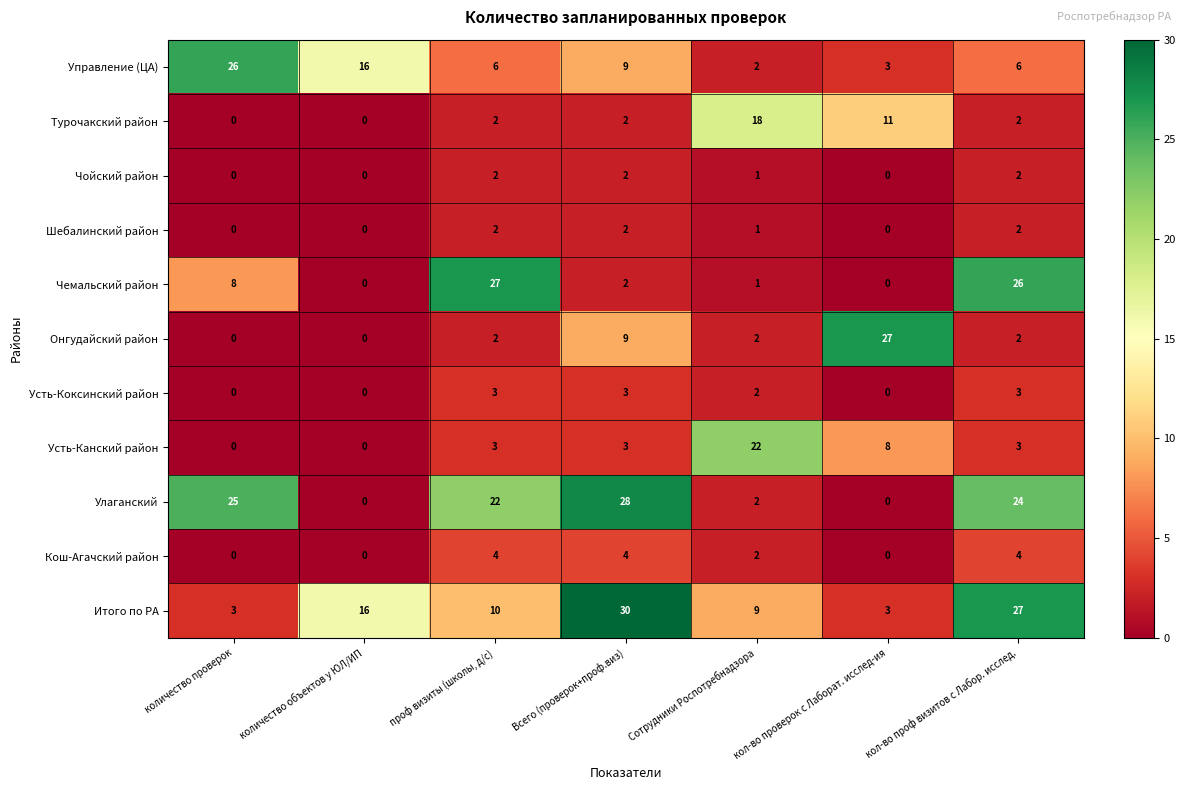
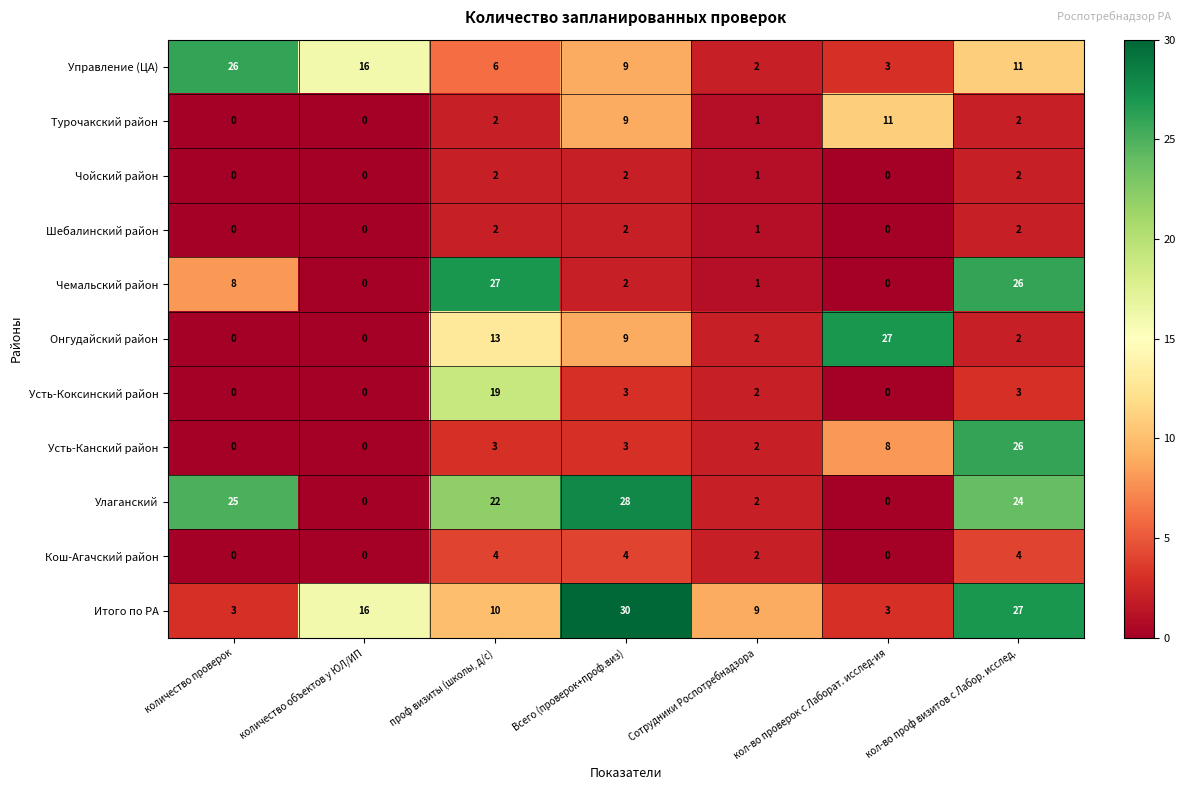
  {
    "Управление (ЦА)": {
      "количество проверок": 26,
      "количество объектов у ЮЛ/ИП": 16,
      "проф визиты (школы, д/с)": 6,
      "Всего (проверок+проф.виз)": 9,
      "Сотрудники Роспотребнадзора": 2,
      "кол-во проверок с Лаборат. исслед-ия": 3,
-     "кол-во проф визитов с Лабор. исслед.": 6
+     "кол-во проф визитов с Лабор. исслед.": 11
    },
    "Турочакский район": {
      "количество проверок": 0,
      "количество объектов у ЮЛ/ИП": 0,
      "проф визиты (школы, д/с)": 2,
-     "Всего (проверок+проф.виз)": 2,
-     "Сотрудники Роспотребнадзора": 18,
+     "Всего (проверок+проф.виз)": 9,
+     "Сотрудники Роспотребнадзора": 1,
      "кол-во проверок с Лаборат. исслед-ия": 11,
      "кол-во проф визитов с Лабор. исслед.": 2
    },
    "Чойский район": {
      "количество проверок": 0,
      "количество объектов у ЮЛ/ИП": 0,
      "проф визиты (школы, д/с)": 2,
      "Всего (проверок+проф.виз)": 2,
      "Сотрудники Роспотребнадзора": 1,
      "кол-во проверок с Лаборат. исслед-ия": 0,
      "кол-во проф визитов с Лабор. исслед.": 2
    },
    "Шебалинский район": {
      "количество проверок": 0,
      "количество объектов у ЮЛ/ИП": 0,
      "проф визиты (школы, д/с)": 2,
      "Всего (проверок+проф.виз)": 2,
      "Сотрудники Роспотребнадзора": 1,
      "кол-во проверок с Лаборат. исслед-ия": 0,
      "кол-во проф визитов с Лабор. исслед.": 2
    },
    "Чемальский район": {
      "количество проверок": 8,
      "количество объектов у ЮЛ/ИП": 0,
      "проф визиты (школы, д/с)": 27,
      "Всего (проверок+проф.виз)": 2,
      "Сотрудники Роспотребнадзора": 1,
      "кол-во проверок с Лаборат. исслед-ия": 0,
      "кол-во проф визитов с Лабор. исслед.": 26
    },
    "Онгудайский район": {
      "количество проверок": 0,
      "количество объектов у ЮЛ/ИП": 0,
-     "проф визиты (школы, д/с)": 2,
+     "проф визиты (школы, д/с)": 13,
      "Всего (проверок+проф.виз)": 9,
      "Сотрудники Роспотребнадзора": 2,
      "кол-во проверок с Лаборат. исслед-ия": 27,
      "кол-во проф визитов с Лабор. исслед.": 2
    },
    "Усть-Коксинский район": {
      "количество проверок": 0,
      "количество объектов у ЮЛ/ИП": 0,
-     "проф визиты (школы, д/с)": 3,
+     "проф визиты (школы, д/с)": 19,
      "Всего (проверок+проф.виз)": 3,
      "Сотрудники Роспотребнадзора": 2,
      "кол-во проверок с Лаборат. исслед-ия": 0,
      "кол-во проф визитов с Лабор. исслед.": 3
    },
    "Усть-Канский район": {
      "количество проверок": 0,
      "количество объектов у ЮЛ/ИП": 0,
      "проф визиты (школы, д/с)": 3,
      "Всего (проверок+проф.виз)": 3,
-     "Сотрудники Роспотребнадзора": 22,
+     "Сотрудники Роспотребнадзора": 2,
      "кол-во проверок с Лаборат. исслед-ия": 8,
-     "кол-во проф визитов с Лабор. исслед.": 3
+     "кол-во проф визитов с Лабор. исслед.": 26
    },
    "Улаганский": {
      "количество проверок": 25,
      "количество объектов у ЮЛ/ИП": 0,
      "проф визиты (школы, д/с)": 22,
      "Всего (проверок+проф.виз)": 28,
      "Сотрудники Роспотребнадзора": 2,
      "кол-во проверок с Лаборат. исслед-ия": 0,
      "кол-во проф визитов с Лабор. исслед.": 24
    },
    "Кош-Агачский район": {
      "количество проверок": 0,
      "количество объектов у ЮЛ/ИП": 0,
      "проф визиты (школы, д/с)": 4,
      "Всего (проверок+проф.виз)": 4,
      "Сотрудники Роспотребнадзора": 2,
      "кол-во проверок с Лаборат. исслед-ия": 0,
      "кол-во проф визитов с Лабор. исслед.": 4
    },
    "Итого по РА": {
      "количество проверок": 3,
      "количество объектов у ЮЛ/ИП": 16,
      "проф визиты (школы, д/с)": 10,
      "Всего (проверок+проф.виз)": 30,
      "Сотрудники Роспотребнадзора": 9,
      "кол-во проверок с Лаборат. исслед-ия": 3,
      "кол-во проф визитов с Лабор. исслед.": 27
    }
  }
